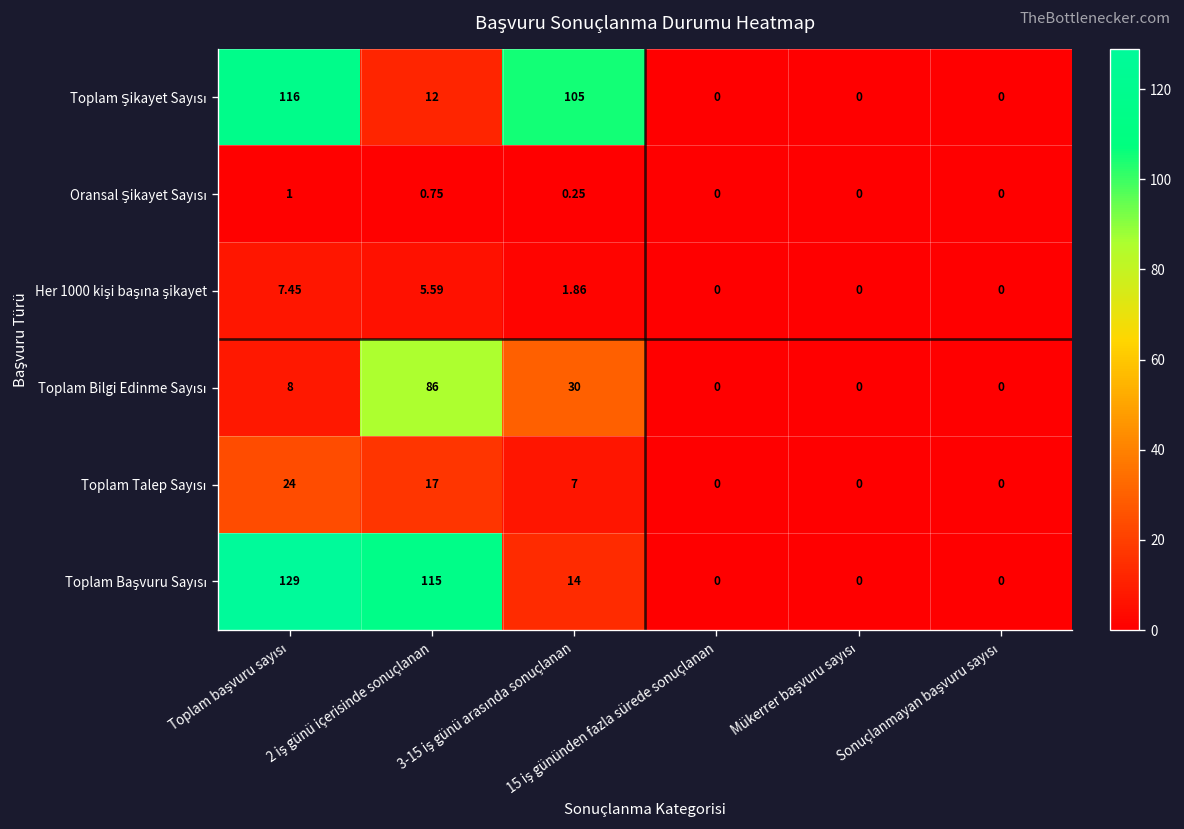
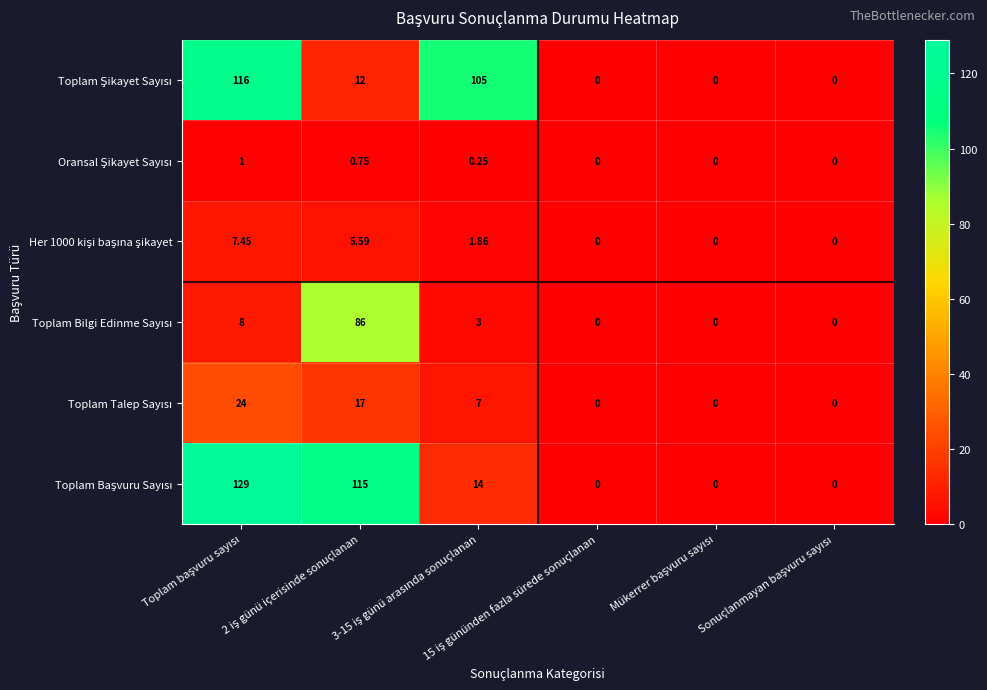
  {
    "Toplam Şikayet Sayısı": {
      "Toplam başvuru sayısı": 116,
      "2 iş günü içerisinde sonuçlanan": 12,
      "3-15 iş günü arasında sonuçlanan": 105,
      "15 iş gününden fazla sürede sonuçlanan": 0,
      "Mükerrer başvuru sayısı": 0,
      "Sonuçlanmayan başvuru sayısı": 0
    },
    "Oransal Şikayet Sayısı": {
      "Toplam başvuru sayısı": 1,
      "2 iş günü içerisinde sonuçlanan": 0.75,
      "3-15 iş günü arasında sonuçlanan": 0.25,
      "15 iş gününden fazla sürede sonuçlanan": 0,
      "Mükerrer başvuru sayısı": 0,
      "Sonuçlanmayan başvuru sayısı": 0
    },
    "Her 1000 kişi başına şikayet": {
      "Toplam başvuru sayısı": 7.45,
      "2 iş günü içerisinde sonuçlanan": 5.59,
      "3-15 iş günü arasında sonuçlanan": 1.86,
      "15 iş gününden fazla sürede sonuçlanan": 0,
      "Mükerrer başvuru sayısı": 0,
      "Sonuçlanmayan başvuru sayısı": 0
    },
    "Toplam Bilgi Edinme Sayısı": {
      "Toplam başvuru sayısı": 8,
      "2 iş günü içerisinde sonuçlanan": 86,
-     "3-15 iş günü arasında sonuçlanan": 30,
+     "3-15 iş günü arasında sonuçlanan": 3,
      "15 iş gününden fazla sürede sonuçlanan": 0,
      "Mükerrer başvuru sayısı": 0,
      "Sonuçlanmayan başvuru sayısı": 0
    },
    "Toplam Talep Sayısı": {
      "Toplam başvuru sayısı": 24,
      "2 iş günü içerisinde sonuçlanan": 17,
      "3-15 iş günü arasında sonuçlanan": 7,
      "15 iş gününden fazla sürede sonuçlanan": 0,
      "Mükerrer başvuru sayısı": 0,
      "Sonuçlanmayan başvuru sayısı": 0
    },
    "Toplam Başvuru Sayısı": {
      "Toplam başvuru sayısı": 129,
      "2 iş günü içerisinde sonuçlanan": 115,
      "3-15 iş günü arasında sonuçlanan": 14,
      "15 iş gününden fazla sürede sonuçlanan": 0,
      "Mükerrer başvuru sayısı": 0,
      "Sonuçlanmayan başvuru sayısı": 0
    }
  }
